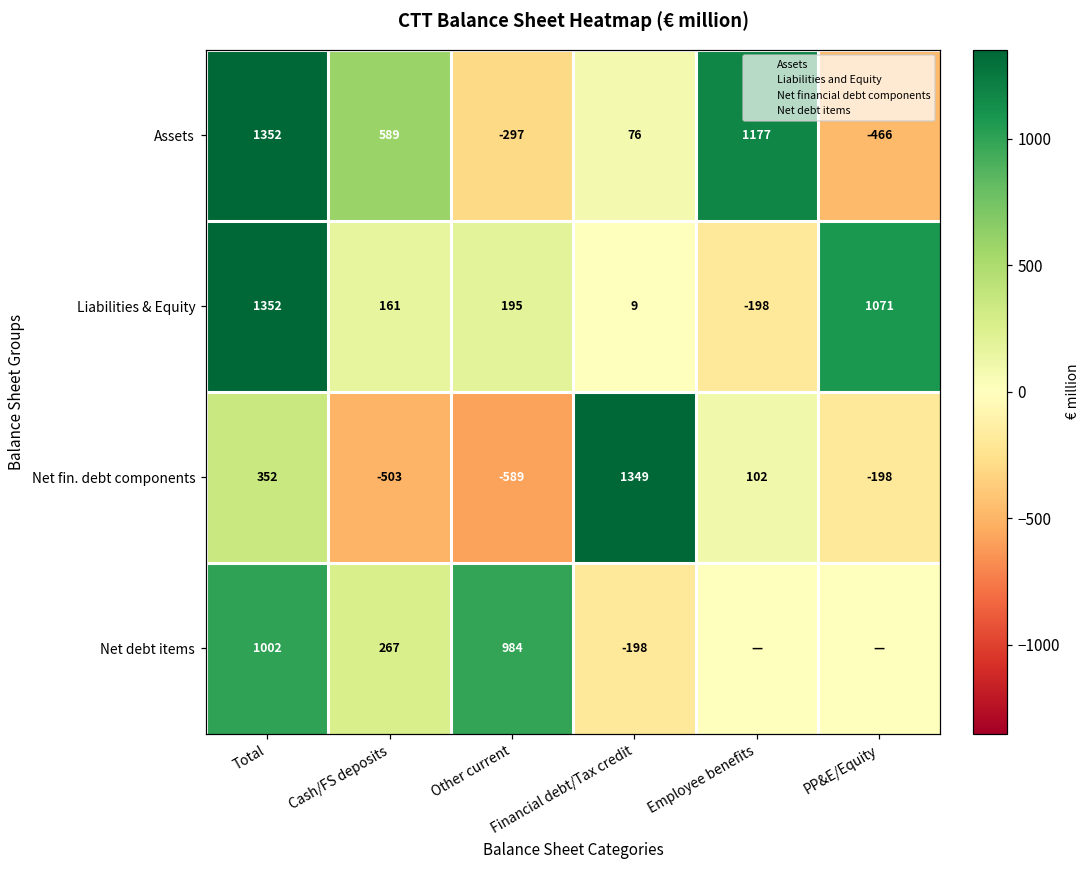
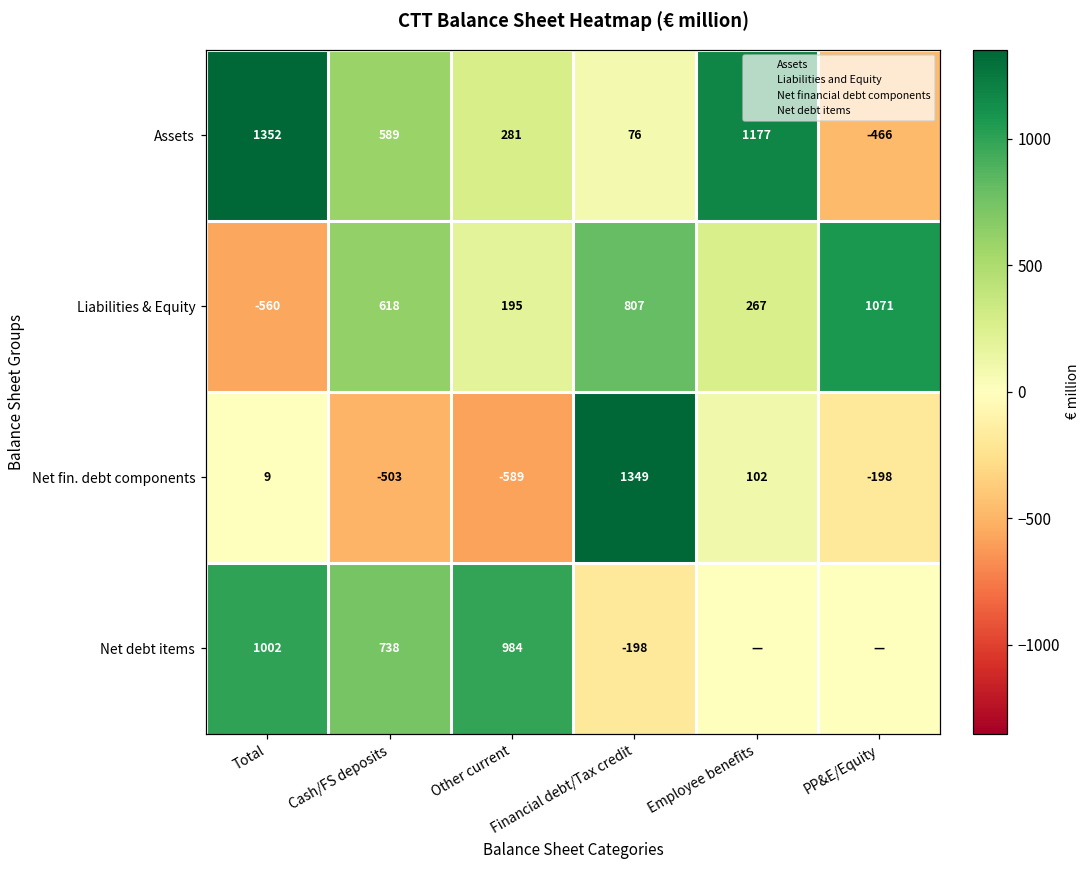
  {
    "Assets": {
      "Total": 1352,
      "Cash/FS deposits": 589,
-     "Other current": -297,
+     "Other current": 281,
      "Financial debt/Tax credit": 76,
      "Employee benefits": 1177,
      "PP&E/Equity": -466
    },
    "Liabilities & Equity": {
-     "Total": 1352,
-     "Cash/FS deposits": 161,
+     "Total": -560,
+     "Cash/FS deposits": 618,
      "Other current": 195,
-     "Financial debt/Tax credit": 9,
-     "Employee benefits": -198,
+     "Financial debt/Tax credit": 807,
+     "Employee benefits": 267,
      "PP&E/Equity": 1071
    },
    "Net fin. debt components": {
-     "Total": 352,
+     "Total": 9,
      "Cash/FS deposits": -503,
      "Other current": -589,
      "Financial debt/Tax credit": 1349,
      "Employee benefits": 102,
      "PP&E/Equity": -198
    },
    "Net debt items": {
      "Total": 1002,
-     "Cash/FS deposits": 267,
+     "Cash/FS deposits": 738,
      "Other current": 984,
      "Financial debt/Tax credit": -198
    }
  }
